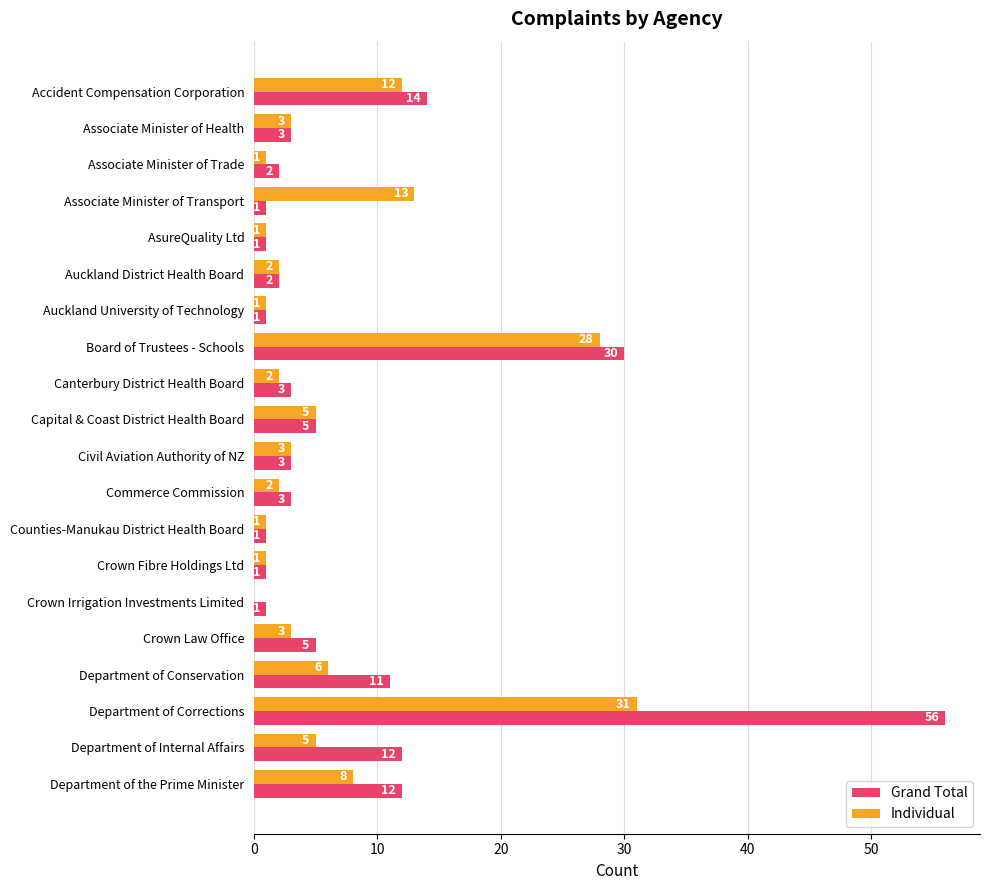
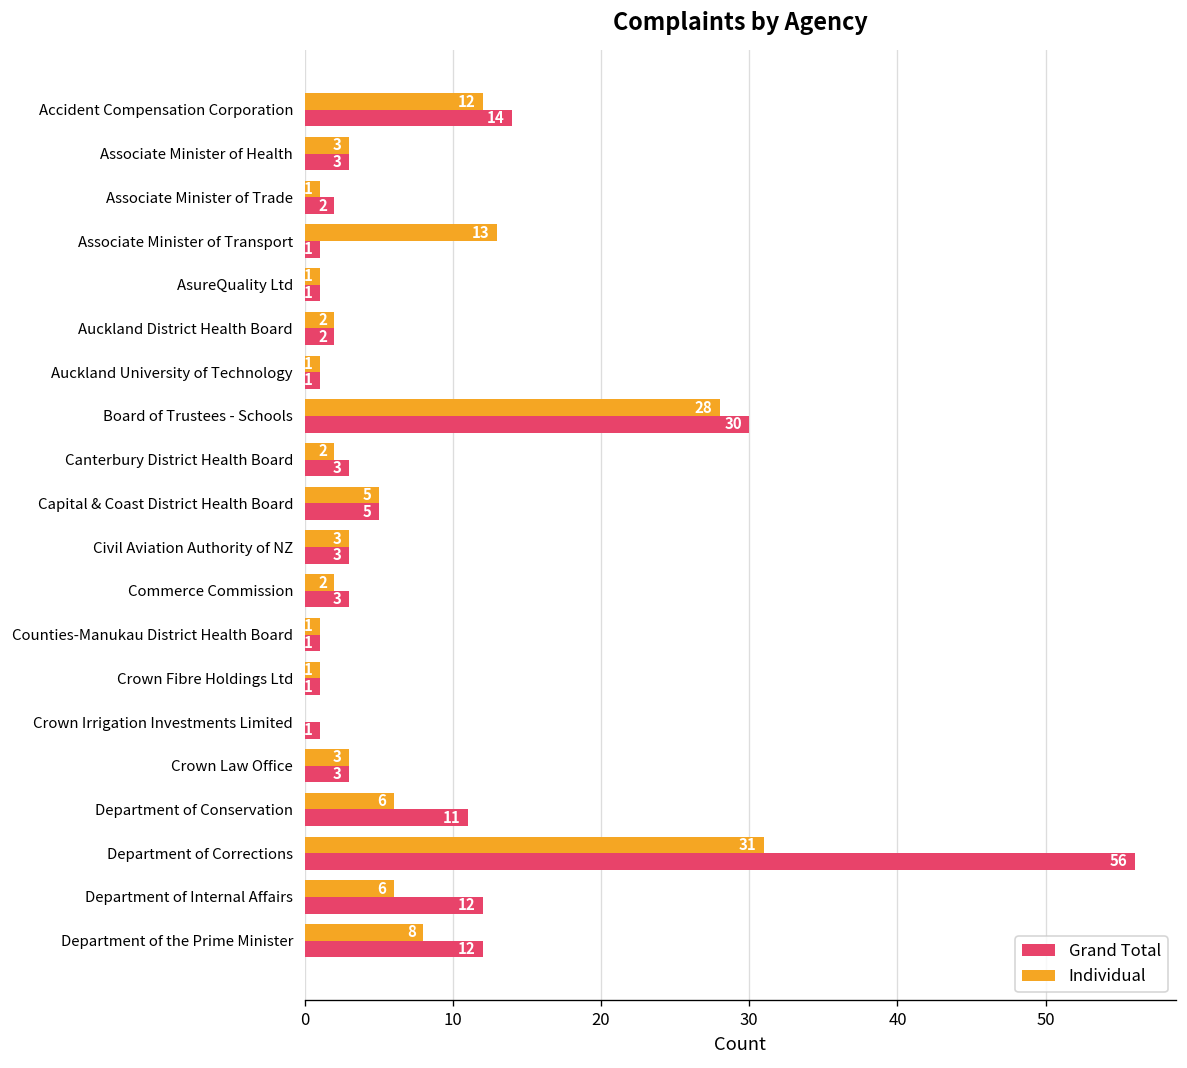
  {
    "Grand Total": {
      "Accident Compensation Corporation": 14,
      "Associate Minister of Health": 3,
      "Associate Minister of Trade": 2,
      "Associate Minister of Transport": 1,
      "AsureQuality Ltd": 1,
      "Auckland District Health Board": 2,
      "Auckland University of Technology": 1,
      "Board of Trustees - Schools": 30,
      "Canterbury District Health Board": 3,
      "Capital & Coast District Health Board": 5,
      "Civil Aviation Authority of NZ": 3,
      "Commerce Commission": 3,
      "Counties-Manukau District Health Board": 1,
      "Crown Fibre Holdings Ltd": 1,
      "Crown Irrigation Investments Limited": 1,
-     "Crown Law Office": 5,
+     "Crown Law Office": 3,
      "Department of Conservation": 11,
      "Department of Corrections": 56,
      "Department of Internal Affairs": 12,
      "Department of the Prime Minister": 12
    },
    "Individual": {
      "Accident Compensation Corporation": 12,
      "Associate Minister of Health": 3,
      "Associate Minister of Trade": 1,
      "Associate Minister of Transport": 13,
      "AsureQuality Ltd": 1,
      "Auckland District Health Board": 2,
      "Auckland University of Technology": 1,
      "Board of Trustees - Schools": 28,
      "Canterbury District Health Board": 2,
      "Capital & Coast District Health Board": 5,
      "Civil Aviation Authority of NZ": 3,
      "Commerce Commission": 2,
      "Counties-Manukau District Health Board": 1,
      "Crown Fibre Holdings Ltd": 1,
      "Crown Law Office": 3,
      "Department of Conservation": 6,
      "Department of Corrections": 31,
-     "Department of Internal Affairs": 5,
+     "Department of Internal Affairs": 6,
      "Department of the Prime Minister": 8
    }
  }
